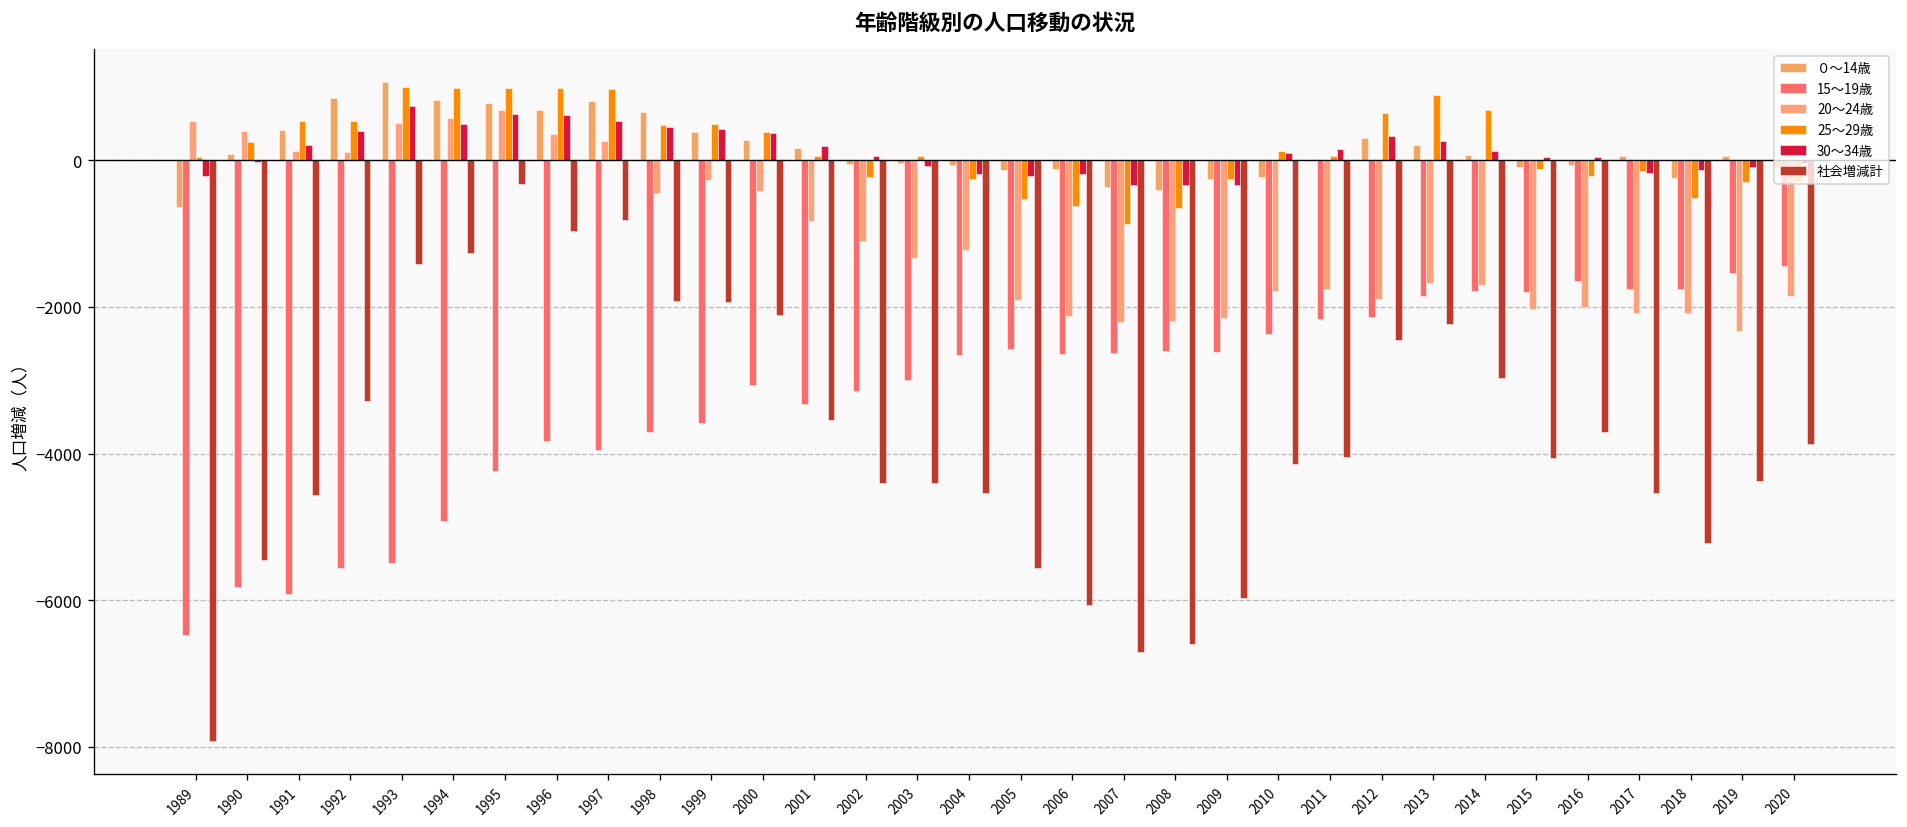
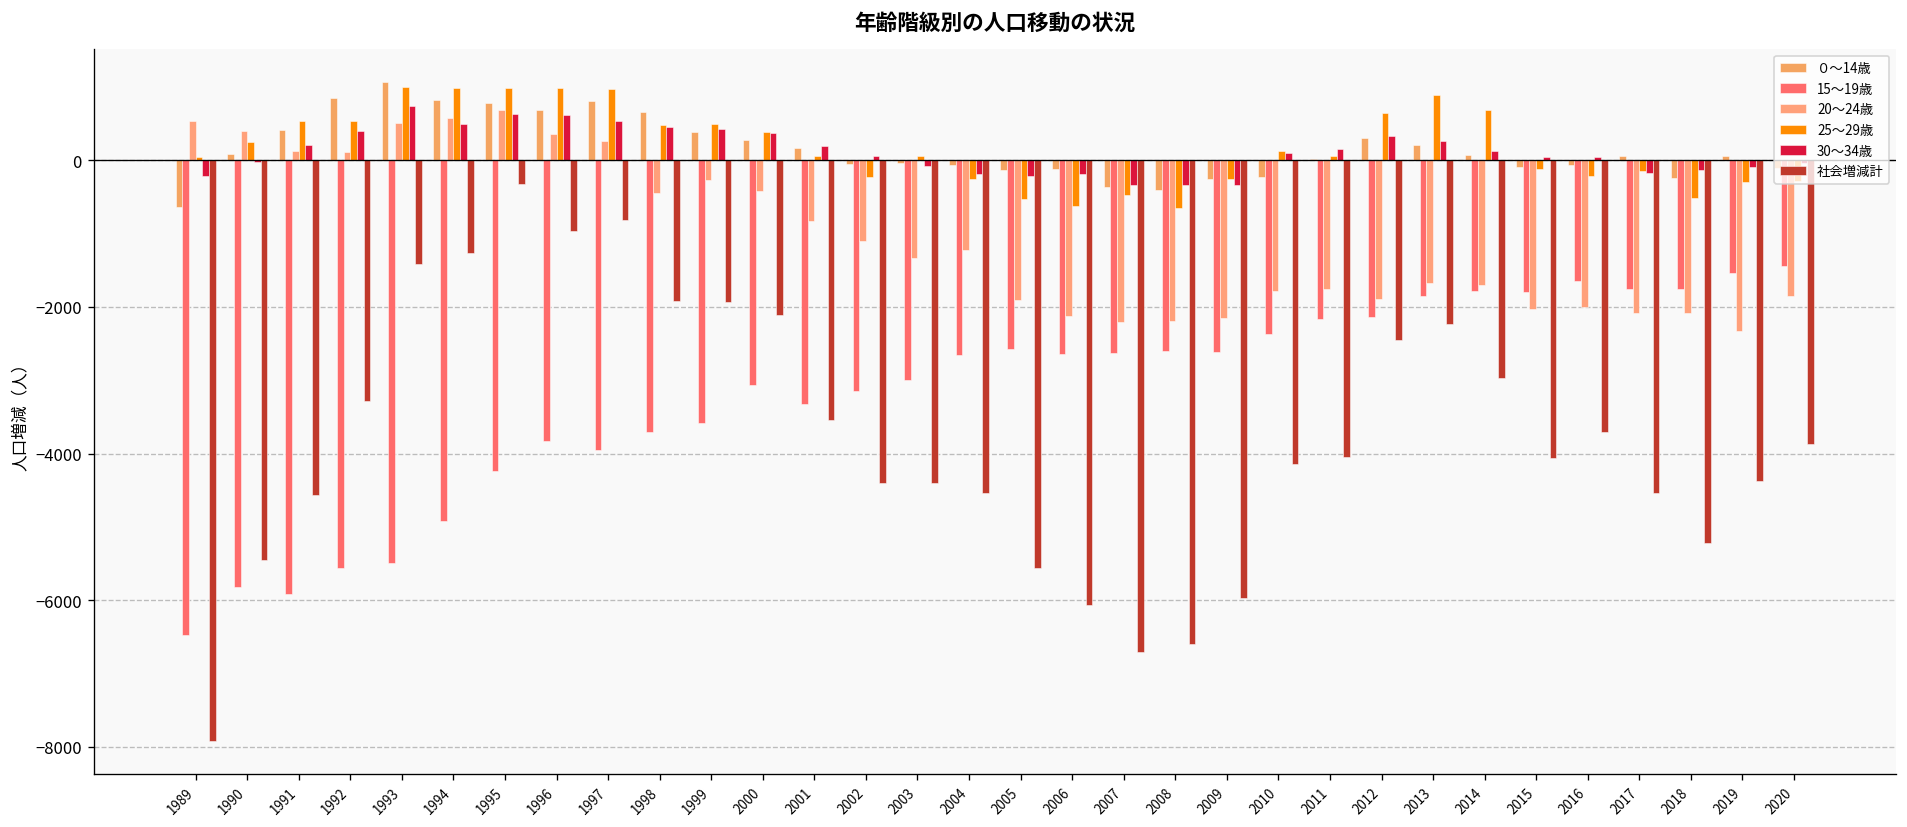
  {
    "25～29歳": {
      "1989": 0,
      "1990": 200,
      "1991": 500,
      "1992": 500,
      "1993": 1000,
      "1994": 1000,
      "1995": 1000,
      "1996": 1000,
      "1997": 1000,
      "1998": 500,
      "1999": 500,
      "2000": 400,
      "2001": 100,
      "2002": -200,
      "2003": 100,
      "2004": -300,
      "2005": -500,
      "2006": -600,
-     "2007": -900,
+     "2007": -500,
      "2008": -700,
      "2009": -300,
      "2010": 100,
      "2011": 100,
      "2012": 600,
      "2013": 900,
      "2014": 700,
      "2015": -100,
      "2016": -200,
      "2017": -200,
      "2018": -500,
      "2019": -300,
      "2020": -300
    }
  }
